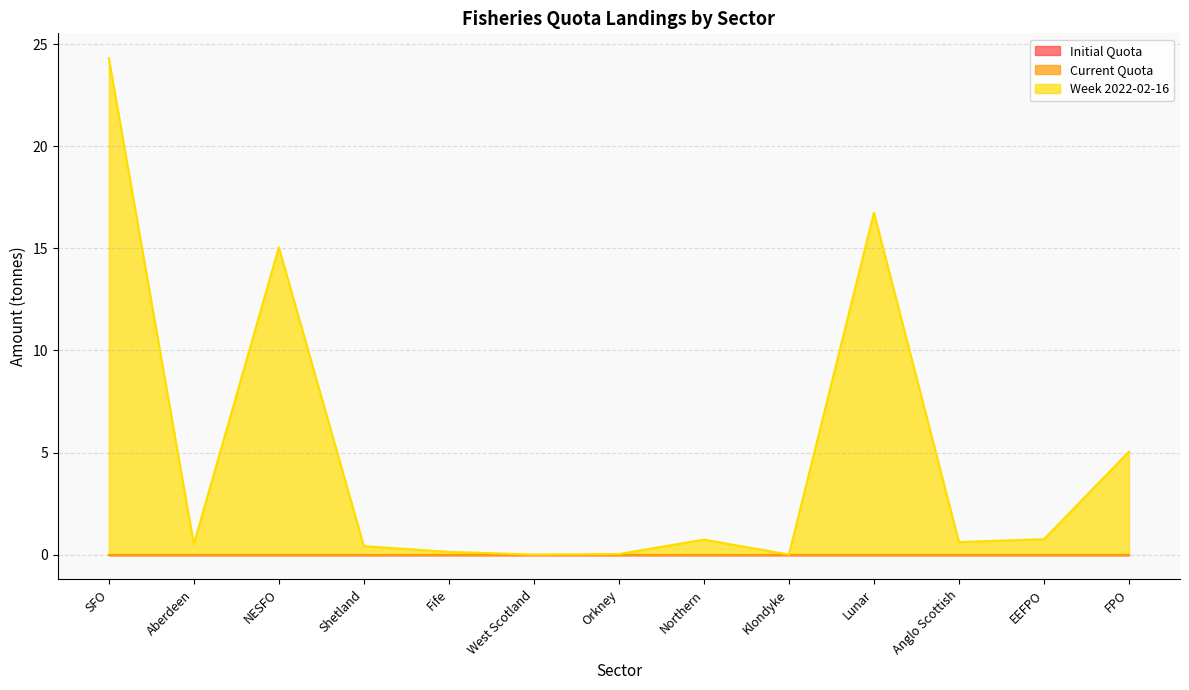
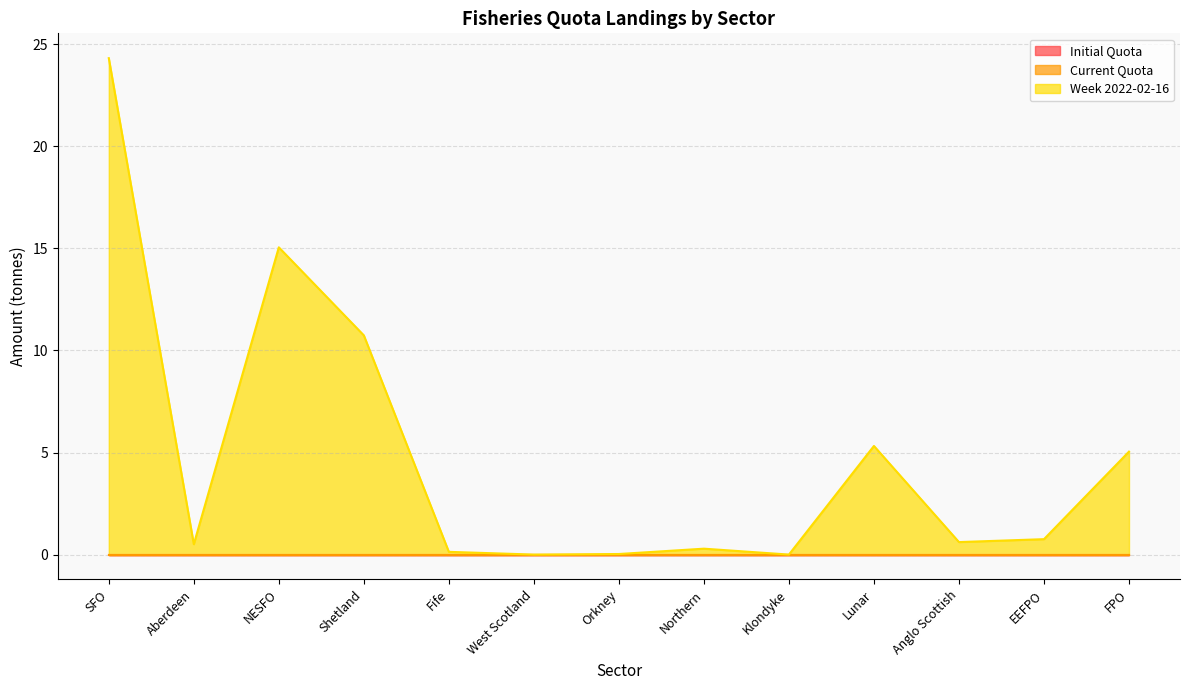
  {
    "Current Quota": {
      "SFO": 0.0,
      "Aberdeen": 0.0,
      "NESFO": 0.0,
      "Shetland": 0.0,
      "Fife": 0.0,
      "Northern": 0.0,
      "Lunar": 0.0,
      "Anglo Scottish": 0.0,
      "EEFPO": 0.0,
      "FPO": 0.0
    },
    "Week 2022-02-16": {
      "SFO": 24.3,
      "Aberdeen": 0.5,
      "NESFO": 15.1,
-     "Shetland": 0.4,
+     "Shetland": 10.7,
      "Fife": 0.1,
-     "Northern": 0.7,
-     "Lunar": 16.8,
+     "Northern": 0.3,
+     "Lunar": 5.3,
      "Anglo Scottish": 0.6,
      "EEFPO": 0.8,
      "FPO": 5.0
    }
  }
